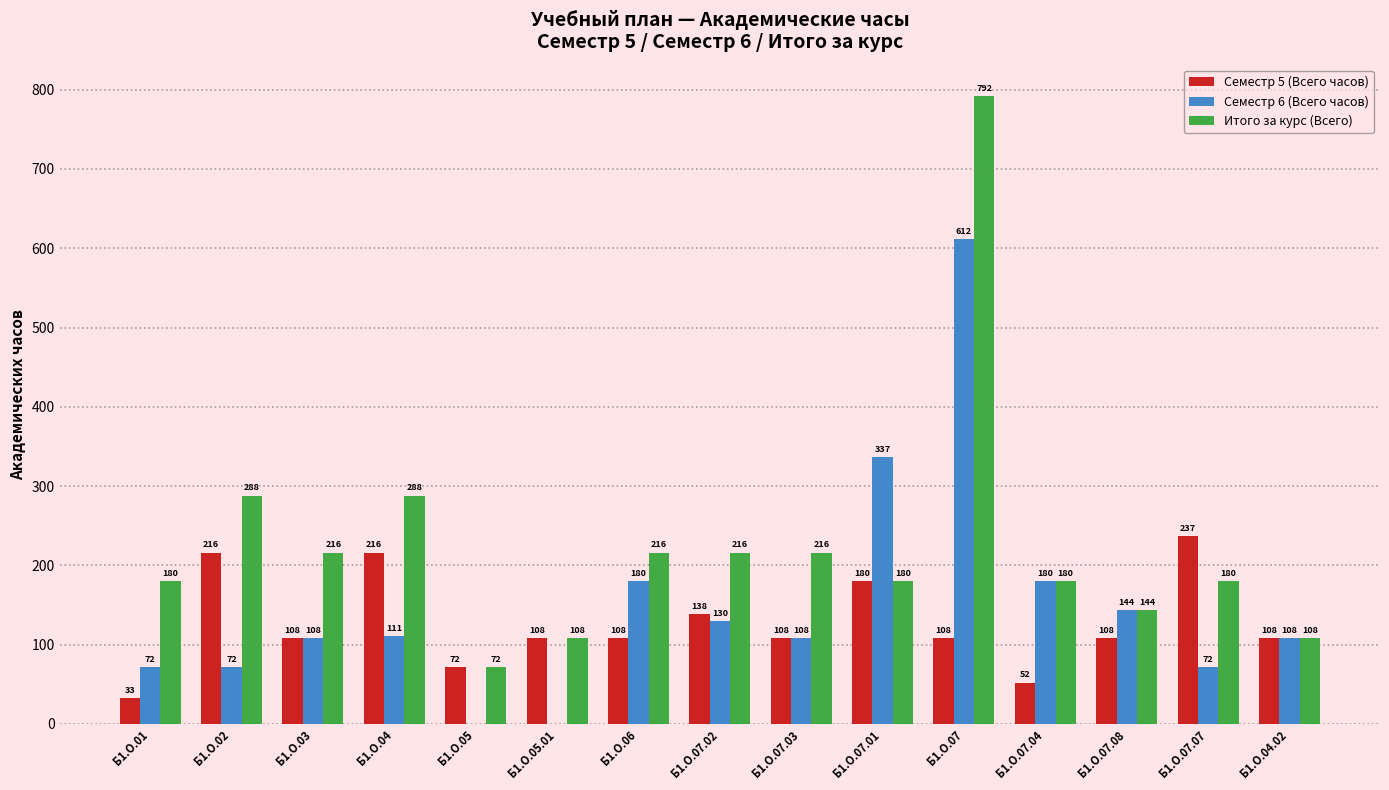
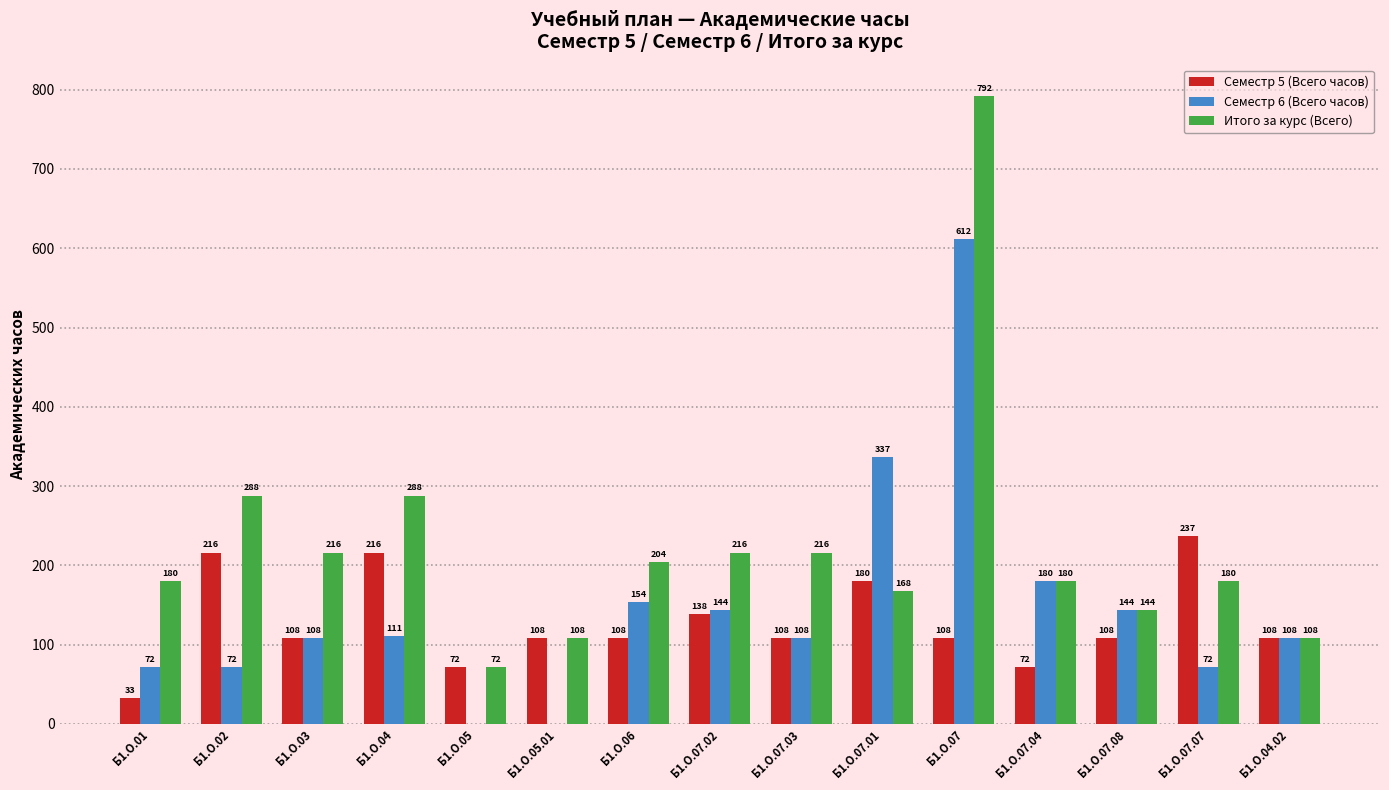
  {
    "Семестр 5 (Всего часов)": {
      "Б1.О.01": 33,
      "Б1.О.02": 216,
      "Б1.О.03": 108,
      "Б1.О.04": 216,
      "Б1.О.05": 72,
      "Б1.О.05.01": 108,
      "Б1.О.06": 108,
      "Б1.О.07.02": 138,
      "Б1.О.07.03": 108,
      "Б1.О.07.01": 180,
      "Б1.О.07": 108,
-     "Б1.О.07.04": 52,
+     "Б1.О.07.04": 72,
      "Б1.О.07.08": 108,
      "Б1.О.07.07": 237,
      "Б1.О.04.02": 108
    },
    "Семестр 6 (Всего часов)": {
      "Б1.О.01": 72,
      "Б1.О.02": 72,
      "Б1.О.03": 108,
      "Б1.О.04": 111,
-     "Б1.О.06": 180,
-     "Б1.О.07.02": 130,
+     "Б1.О.06": 154,
+     "Б1.О.07.02": 144,
      "Б1.О.07.03": 108,
      "Б1.О.07.01": 337,
      "Б1.О.07": 612,
      "Б1.О.07.04": 180,
      "Б1.О.07.08": 144,
      "Б1.О.07.07": 72,
      "Б1.О.04.02": 108
    },
    "Итого за курс (Всего)": {
      "Б1.О.01": 180,
      "Б1.О.02": 288,
      "Б1.О.03": 216,
      "Б1.О.04": 288,
      "Б1.О.05": 72,
      "Б1.О.05.01": 108,
-     "Б1.О.06": 216,
+     "Б1.О.06": 204,
      "Б1.О.07.02": 216,
      "Б1.О.07.03": 216,
-     "Б1.О.07.01": 180,
+     "Б1.О.07.01": 168,
      "Б1.О.07": 792,
      "Б1.О.07.04": 180,
      "Б1.О.07.08": 144,
      "Б1.О.07.07": 180,
      "Б1.О.04.02": 108
    }
  }
